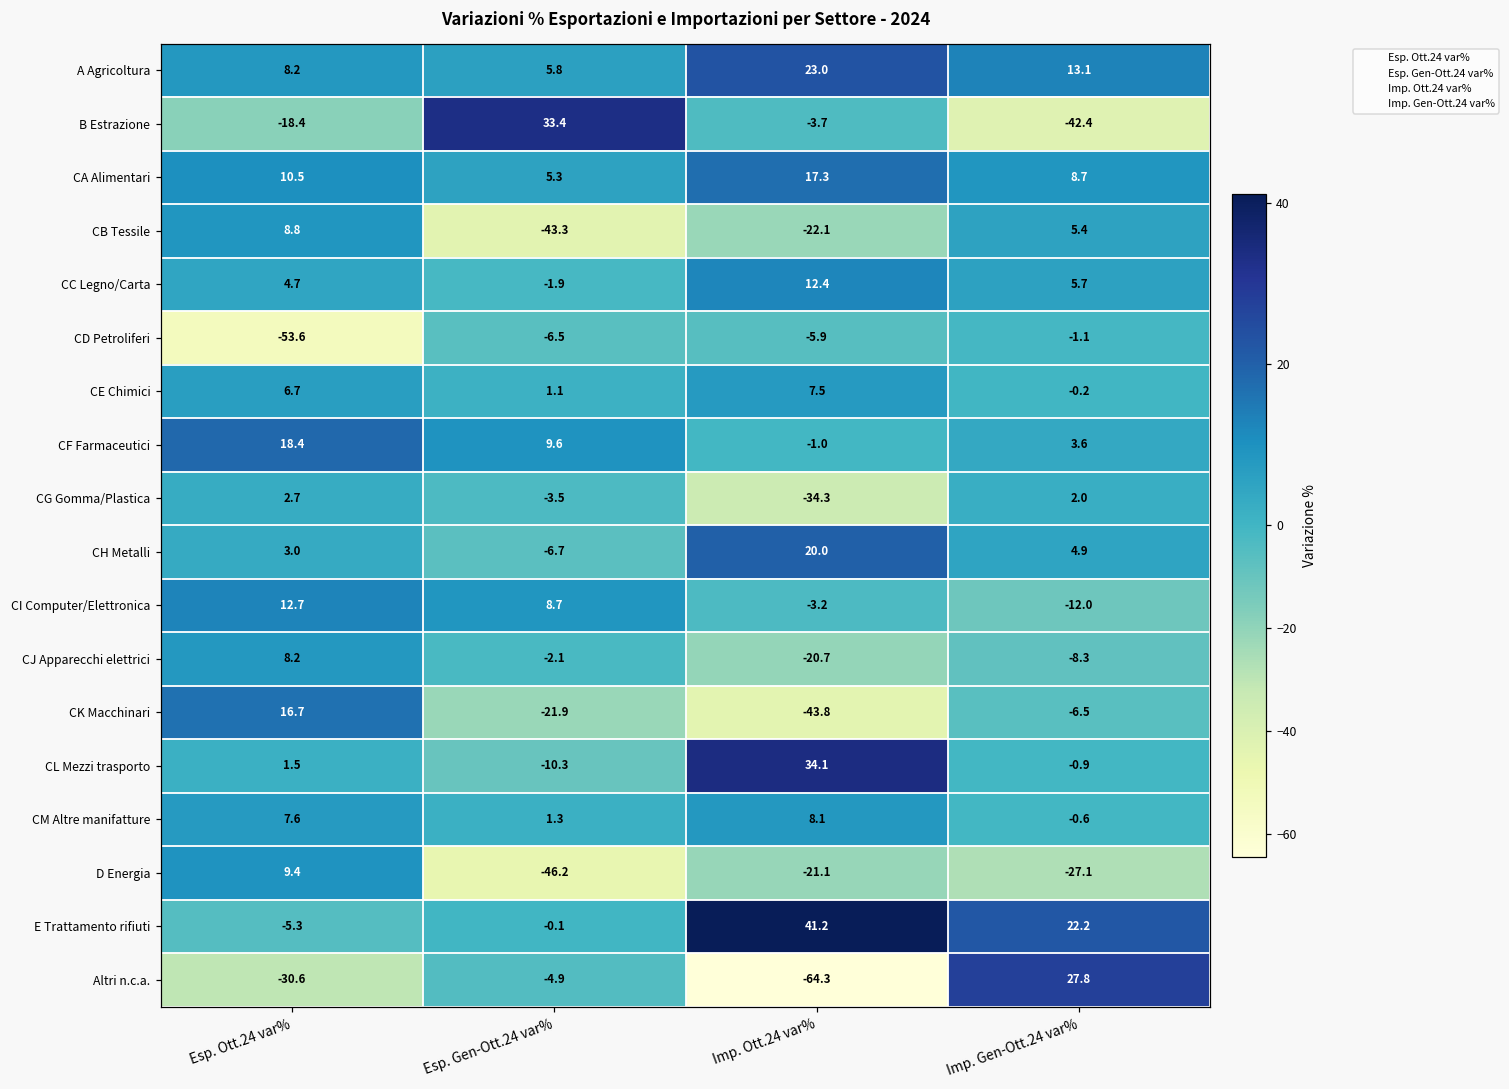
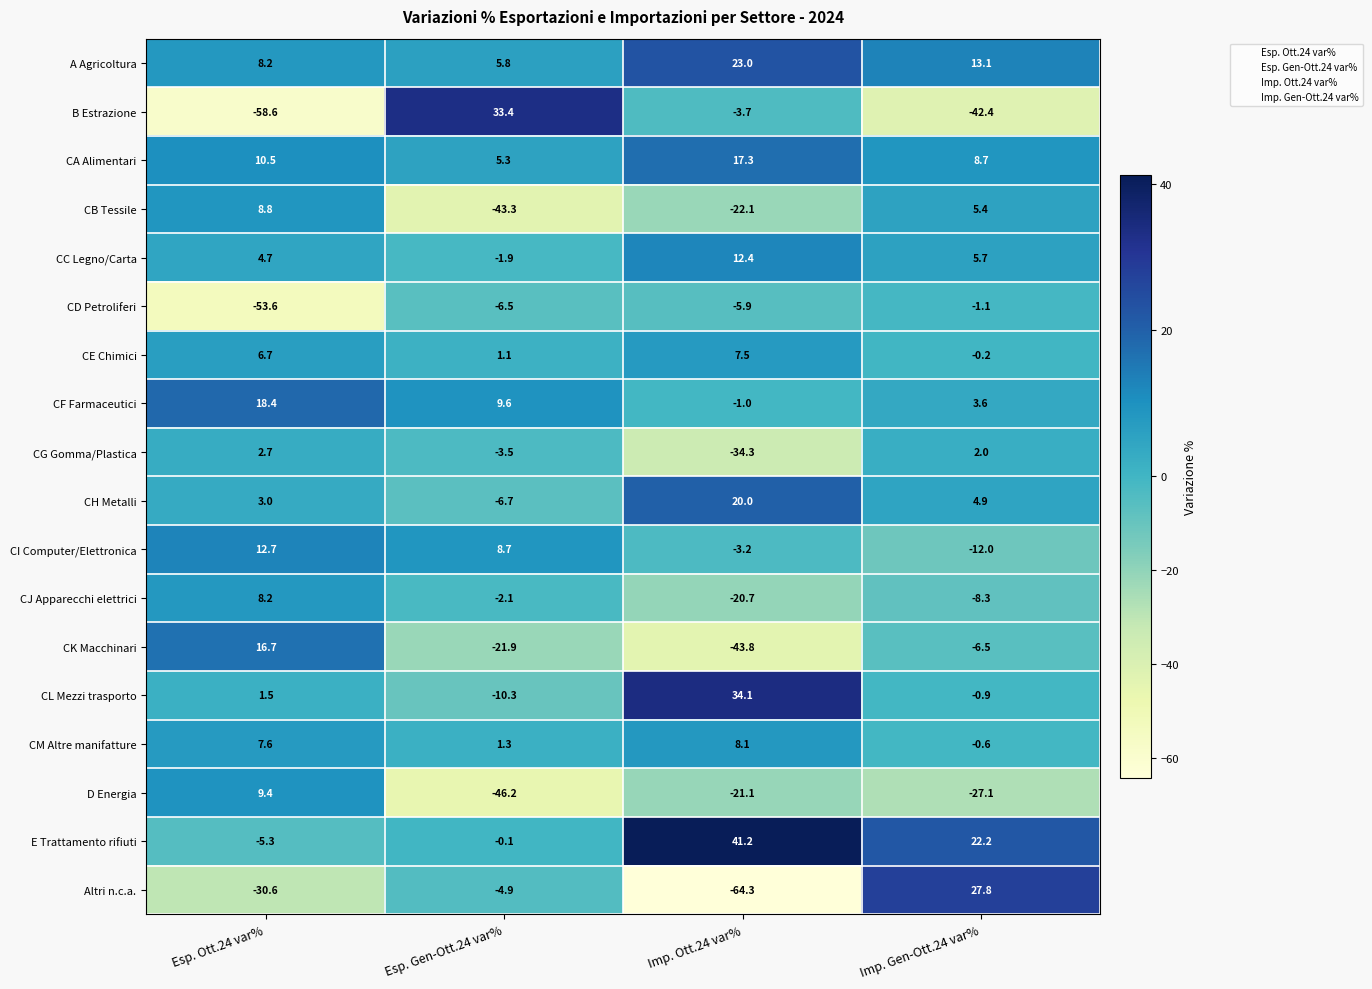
  {
    "A Agricoltura": {
      "Esp. Ott.24 var%": 8.2,
      "Esp. Gen-Ott.24 var%": 5.8,
      "Imp. Ott.24 var%": 23.0,
      "Imp. Gen-Ott.24 var%": 13.1
    },
    "B Estrazione": {
-     "Esp. Ott.24 var%": -18.4,
+     "Esp. Ott.24 var%": -58.6,
      "Esp. Gen-Ott.24 var%": 33.4,
      "Imp. Ott.24 var%": -3.7,
      "Imp. Gen-Ott.24 var%": -42.4
    },
    "CA Alimentari": {
      "Esp. Ott.24 var%": 10.5,
      "Esp. Gen-Ott.24 var%": 5.3,
      "Imp. Ott.24 var%": 17.3,
      "Imp. Gen-Ott.24 var%": 8.7
    },
    "CB Tessile": {
      "Esp. Ott.24 var%": 8.8,
      "Esp. Gen-Ott.24 var%": -43.3,
      "Imp. Ott.24 var%": -22.1,
      "Imp. Gen-Ott.24 var%": 5.4
    },
    "CC Legno/Carta": {
      "Esp. Ott.24 var%": 4.7,
      "Esp. Gen-Ott.24 var%": -1.9,
      "Imp. Ott.24 var%": 12.4,
      "Imp. Gen-Ott.24 var%": 5.7
    },
    "CD Petroliferi": {
      "Esp. Ott.24 var%": -53.6,
      "Esp. Gen-Ott.24 var%": -6.5,
      "Imp. Ott.24 var%": -5.9,
      "Imp. Gen-Ott.24 var%": -1.1
    },
    "CE Chimici": {
      "Esp. Ott.24 var%": 6.7,
      "Esp. Gen-Ott.24 var%": 1.1,
      "Imp. Ott.24 var%": 7.5,
      "Imp. Gen-Ott.24 var%": -0.2
    },
    "CF Farmaceutici": {
      "Esp. Ott.24 var%": 18.4,
      "Esp. Gen-Ott.24 var%": 9.6,
      "Imp. Ott.24 var%": -1.0,
      "Imp. Gen-Ott.24 var%": 3.6
    },
    "CG Gomma/Plastica": {
      "Esp. Ott.24 var%": 2.7,
      "Esp. Gen-Ott.24 var%": -3.5,
      "Imp. Ott.24 var%": -34.3,
      "Imp. Gen-Ott.24 var%": 2.0
    },
    "CH Metalli": {
      "Esp. Ott.24 var%": 3.0,
      "Esp. Gen-Ott.24 var%": -6.7,
      "Imp. Ott.24 var%": 20.0,
      "Imp. Gen-Ott.24 var%": 4.9
    },
    "CI Computer/Elettronica": {
      "Esp. Ott.24 var%": 12.7,
      "Esp. Gen-Ott.24 var%": 8.7,
      "Imp. Ott.24 var%": -3.2,
      "Imp. Gen-Ott.24 var%": -12.0
    },
    "CJ Apparecchi elettrici": {
      "Esp. Ott.24 var%": 8.2,
      "Esp. Gen-Ott.24 var%": -2.1,
      "Imp. Ott.24 var%": -20.7,
      "Imp. Gen-Ott.24 var%": -8.3
    },
    "CK Macchinari": {
      "Esp. Ott.24 var%": 16.7,
      "Esp. Gen-Ott.24 var%": -21.9,
      "Imp. Ott.24 var%": -43.8,
      "Imp. Gen-Ott.24 var%": -6.5
    },
    "CL Mezzi trasporto": {
      "Esp. Ott.24 var%": 1.5,
      "Esp. Gen-Ott.24 var%": -10.3,
      "Imp. Ott.24 var%": 34.1,
      "Imp. Gen-Ott.24 var%": -0.9
    },
    "CM Altre manifatture": {
      "Esp. Ott.24 var%": 7.6,
      "Esp. Gen-Ott.24 var%": 1.3,
      "Imp. Ott.24 var%": 8.1,
      "Imp. Gen-Ott.24 var%": -0.6
    },
    "D Energia": {
      "Esp. Ott.24 var%": 9.4,
      "Esp. Gen-Ott.24 var%": -46.2,
      "Imp. Ott.24 var%": -21.1,
      "Imp. Gen-Ott.24 var%": -27.1
    },
    "E Trattamento rifiuti": {
      "Esp. Ott.24 var%": -5.3,
      "Esp. Gen-Ott.24 var%": -0.1,
      "Imp. Ott.24 var%": 41.2,
      "Imp. Gen-Ott.24 var%": 22.2
    },
    "Altri n.c.a.": {
      "Esp. Ott.24 var%": -30.6,
      "Esp. Gen-Ott.24 var%": -4.9,
      "Imp. Ott.24 var%": -64.3,
      "Imp. Gen-Ott.24 var%": 27.8
    }
  }
